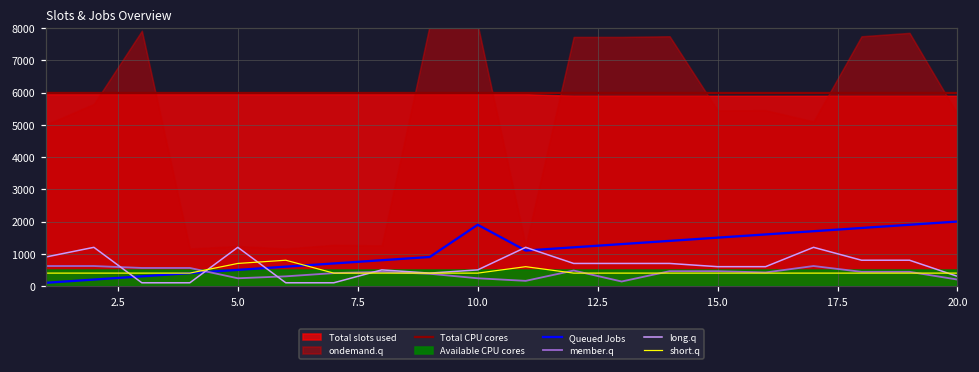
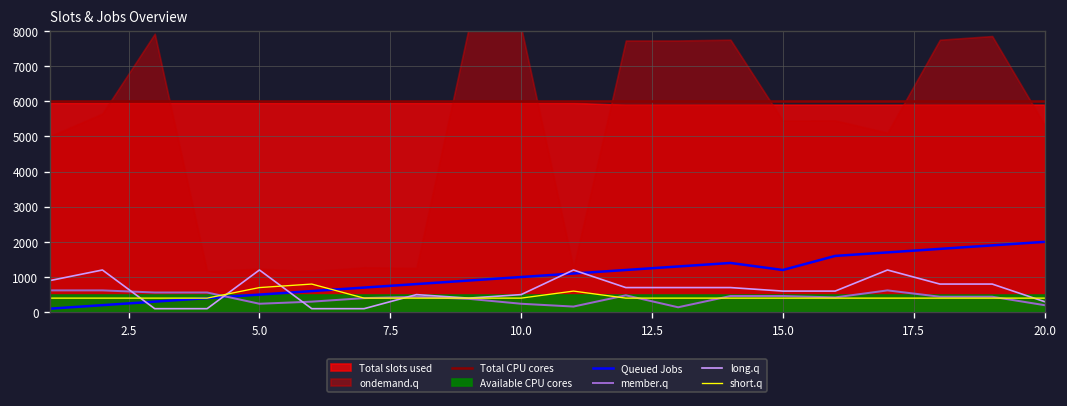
  {
    "Queued Jobs": {
-     "10.0": 1900,
-     "15.0": 1500,
+     "10.0": 1000,
+     "15.0": 1200,
      "20.0": 2000
    },
    "member.q": {
      "5.0": 200,
      "10.0": 200,
      "20.0": 200
    },
    "Available CPU cores": {
      "20.0": 500
    },
    "long.q": {
      "15.0": 600,
      "20.0": 300
    },
    "short.q": {
      "5.0": 700,
      "10.0": 400,
      "20.0": 400
    }
  }
